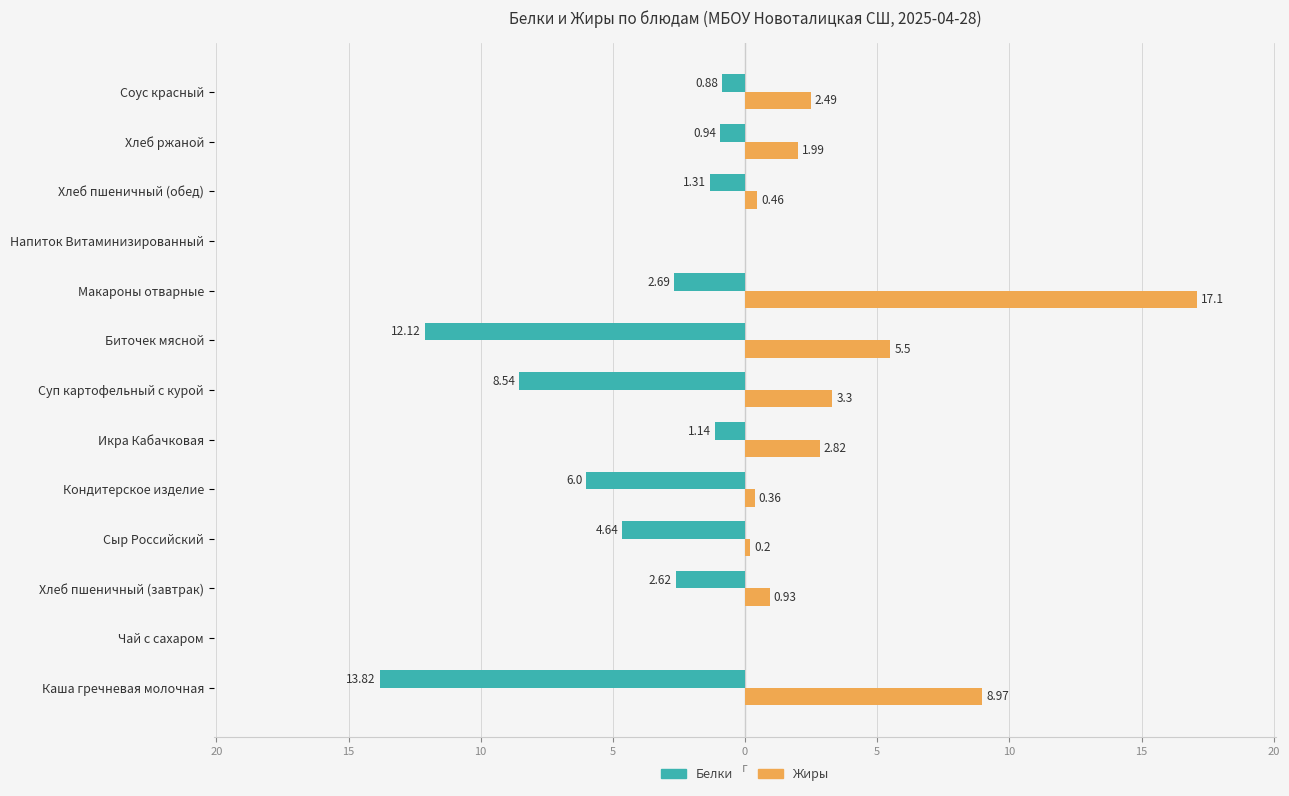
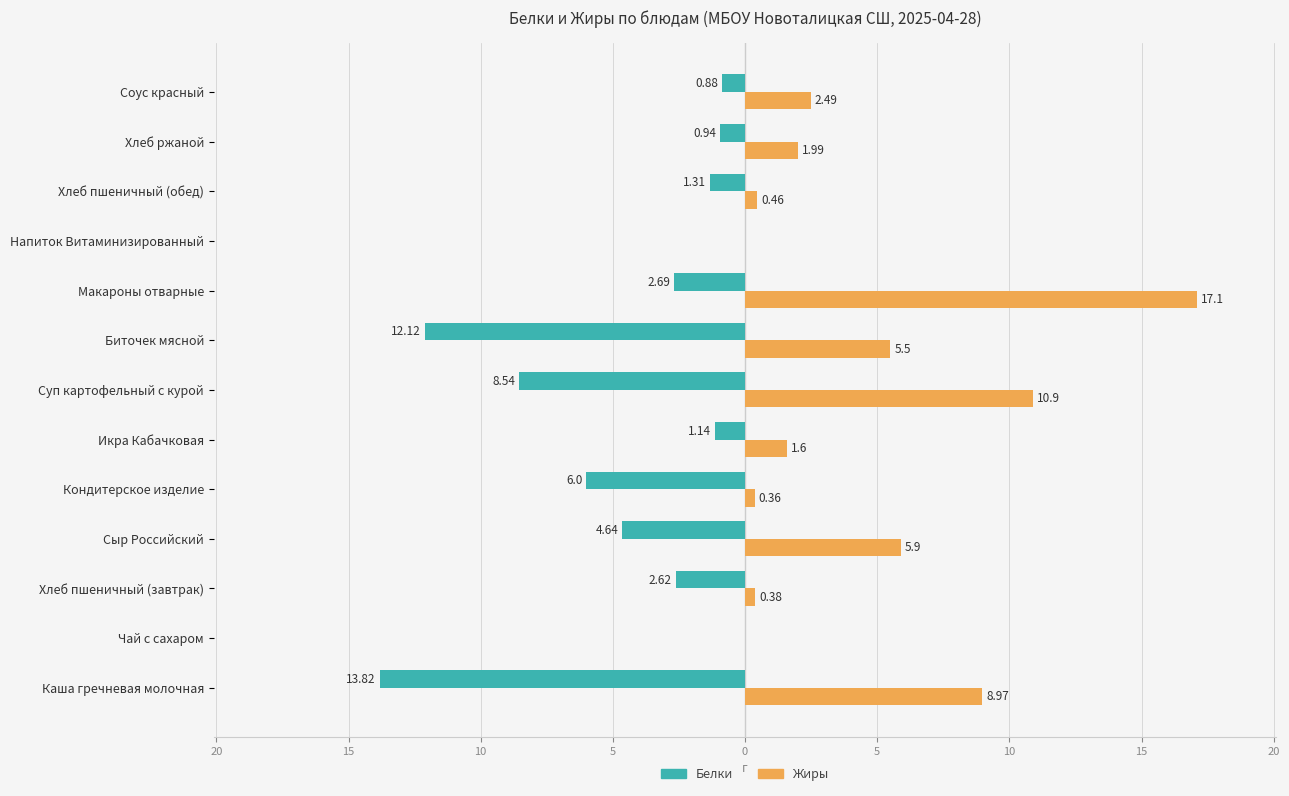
  {
    "Жиры": {
      "Соус красный": 2.49,
      "Хлеб ржаной": 1.99,
      "Хлеб пшеничный (обед)": 0.46,
      "Макароны отварные": 17.1,
      "Биточек мясной": 5.5,
-     "Суп картофельный с курой": 3.3,
-     "Икра Кабачковая": 2.82,
+     "Суп картофельный с курой": 10.9,
+     "Икра Кабачковая": 1.6,
      "Кондитерское изделие": 0.36,
-     "Сыр Российский": 0.2,
-     "Хлеб пшеничный (завтрак)": 0.93,
+     "Сыр Российский": 5.9,
+     "Хлеб пшеничный (завтрак)": 0.38,
      "Каша гречневая молочная": 8.97
    }
  }
